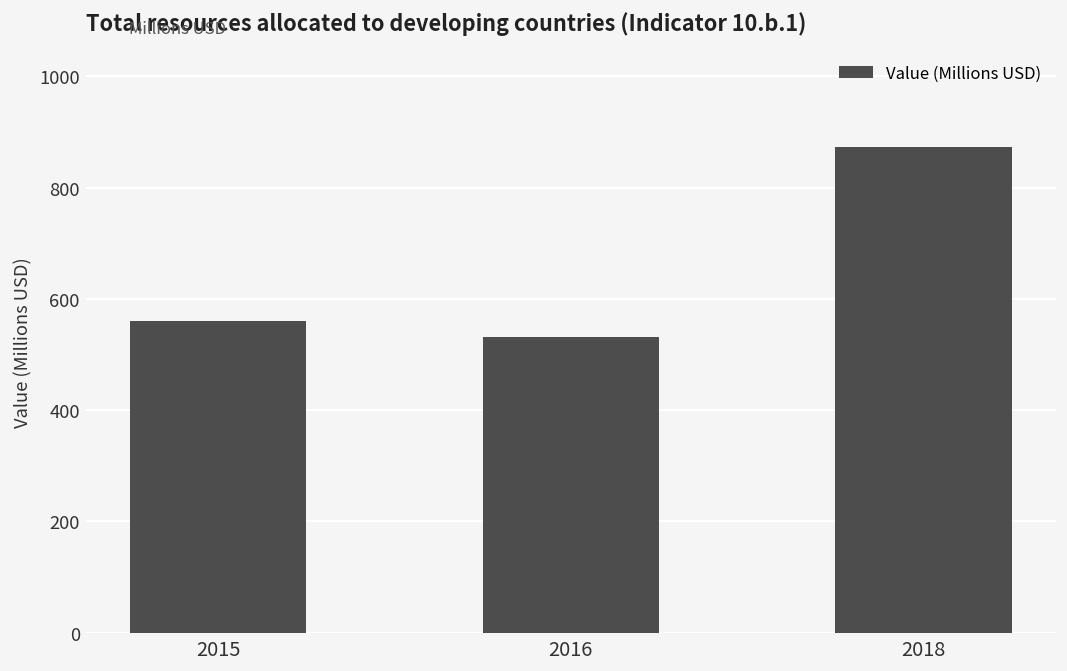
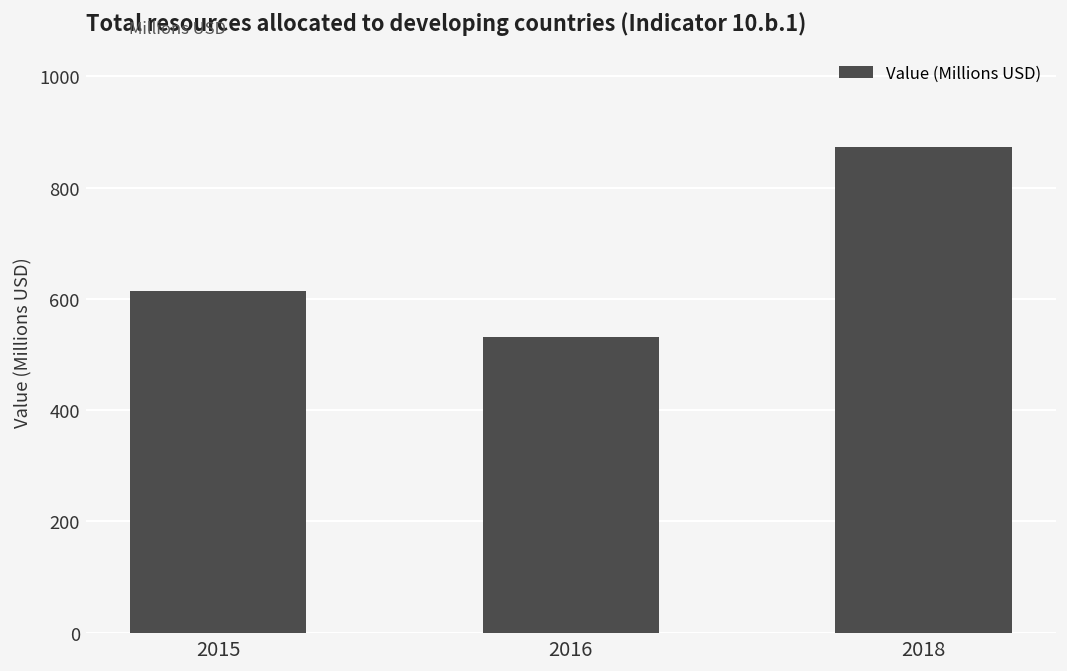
  {
-   "2015": 560,
+   "2015": 610,
    "2016": 530,
    "2018": 870
  }
